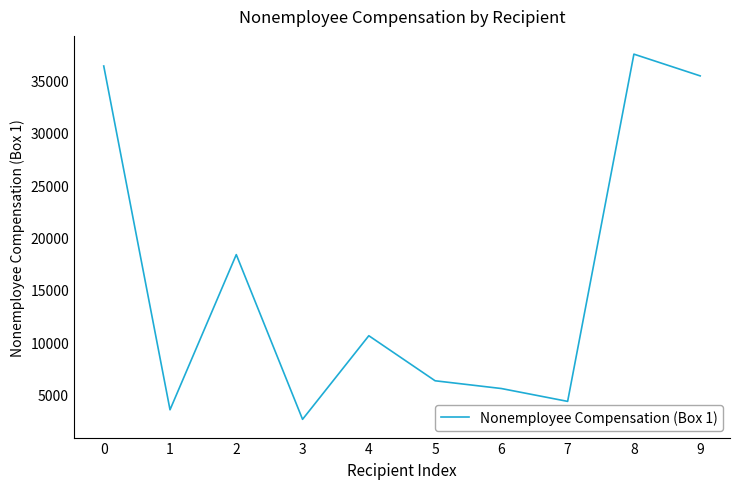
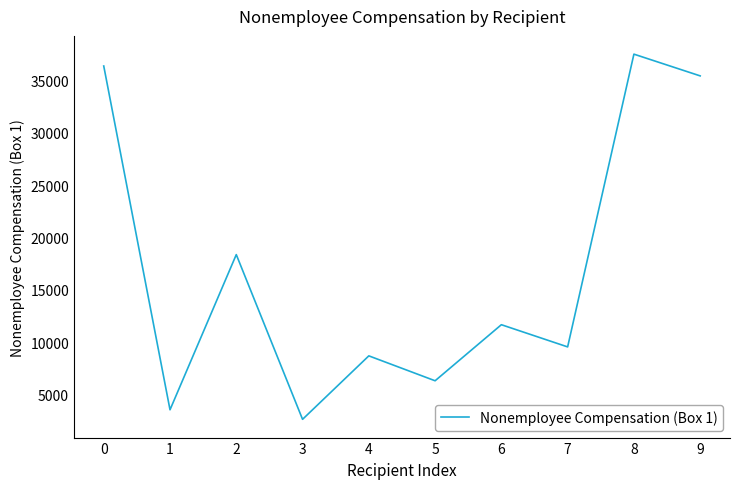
  {
    "0": 36400,
    "1": 3600,
    "2": 18400,
    "3": 2700,
-   "4": 10600,
+   "4": 8700,
    "5": 6300,
-   "6": 5600,
-   "7": 4400,
+   "6": 11700,
+   "7": 9600,
    "8": 37500,
    "9": 35400
  }
